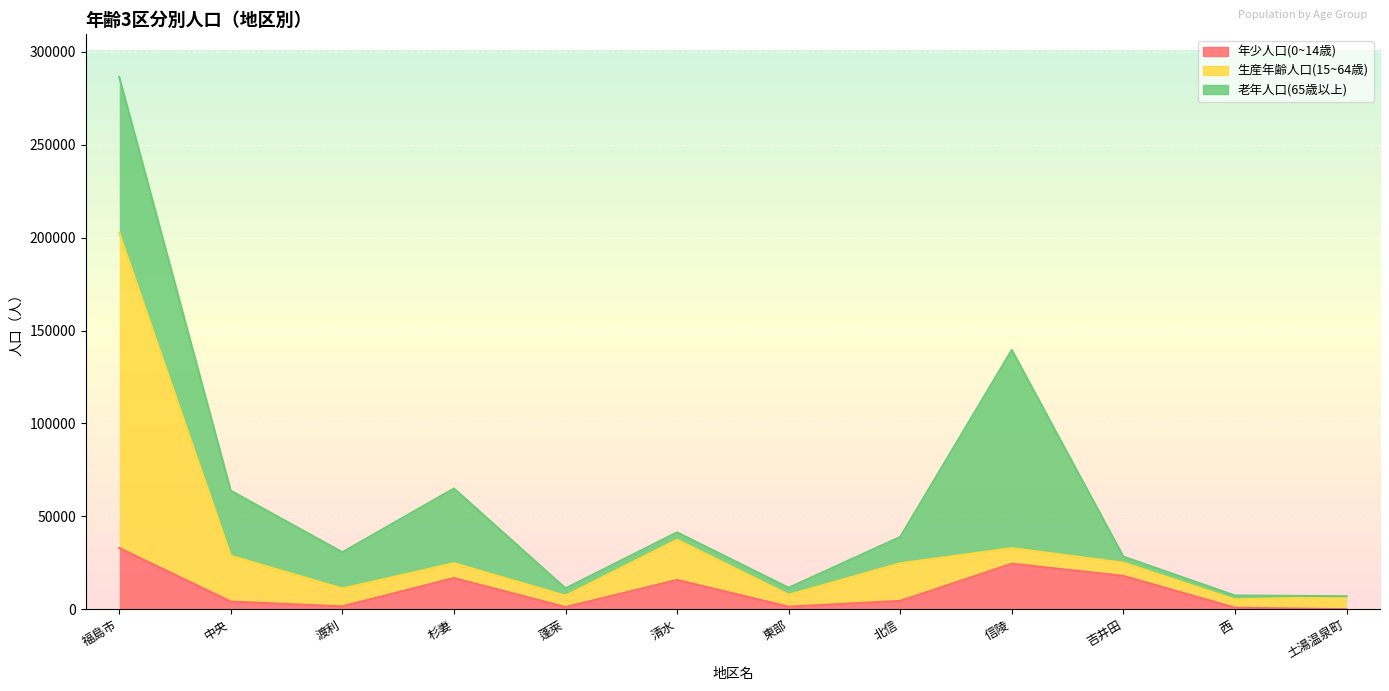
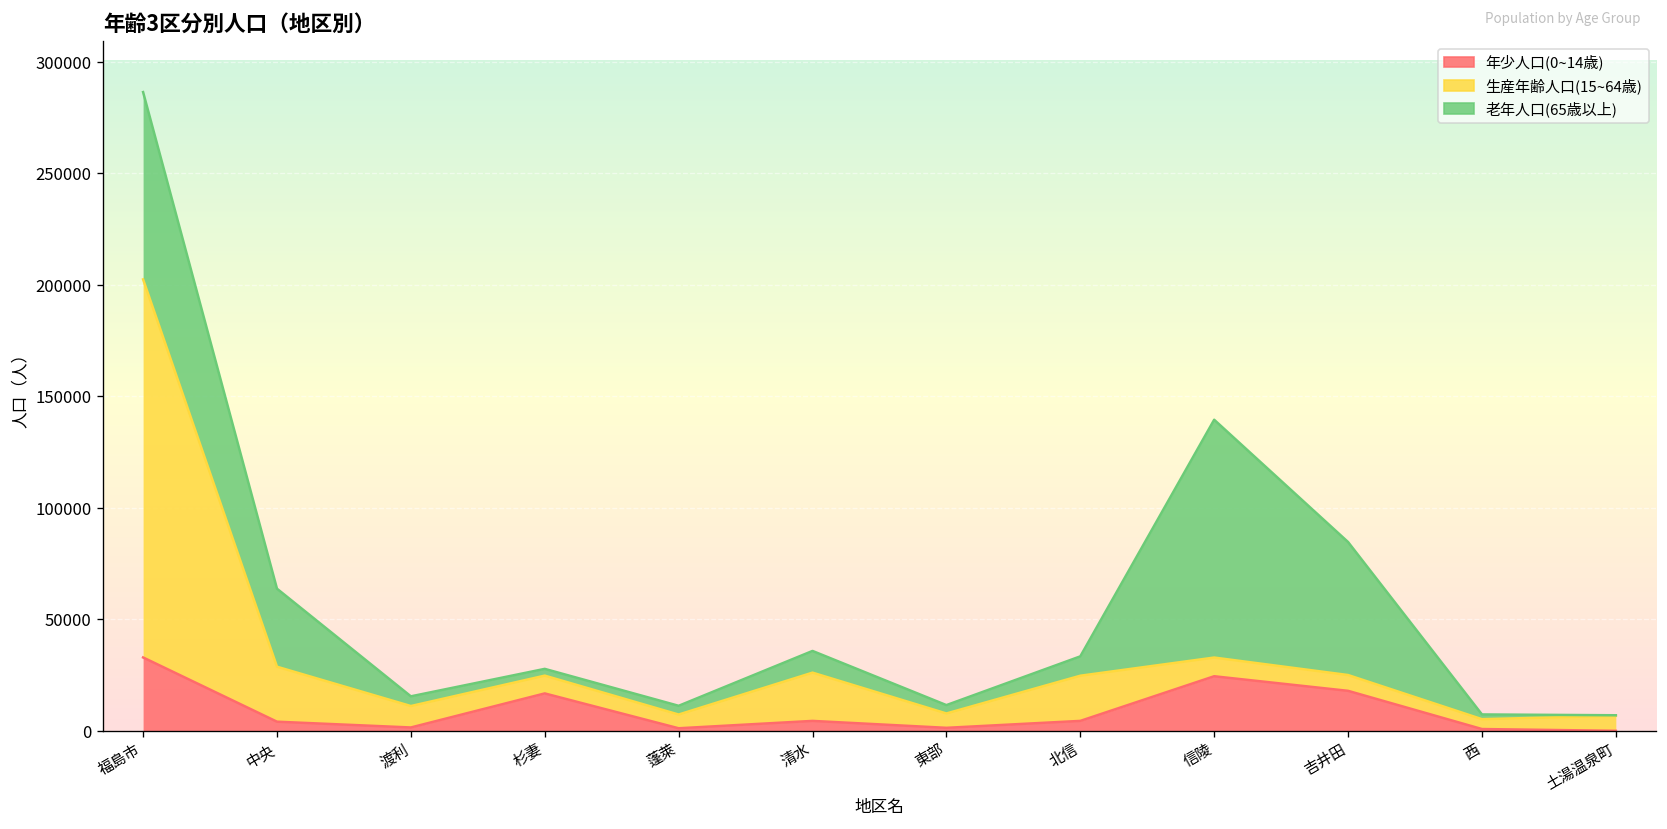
  {
    "年少人口(0~14歳)": {
      "福島市": 33000,
      "中央": 4000,
      "渡利": 2000,
      "杉妻": 17000,
      "蓬萊": 1000,
-     "清水": 16000,
+     "清水": 4000,
      "東部": 1000,
      "北信": 4000,
      "信陵": 24000,
      "吉井田": 18000,
      "西": 1000,
      "土湯温泉町": 0
    },
    "生産年齢人口(15~64歳)": {
      "福島市": 170000,
      "中央": 25000,
      "渡利": 10000,
      "杉妻": 8000,
      "蓬萊": 6000,
      "清水": 22000,
      "東部": 6000,
      "北信": 20000,
      "信陵": 8000,
      "吉井田": 7000,
      "西": 4000
    },
    "老年人口(65歳以上)": {
      "福島市": 84000,
      "中央": 35000,
-     "渡利": 20000,
-     "杉妻": 40000,
+     "渡利": 4000,
+     "杉妻": 3000,
      "蓬萊": 4000,
-     "清水": 4000,
+     "清水": 10000,
      "東部": 4000,
-     "北信": 14000,
+     "北信": 9000,
      "信陵": 107000,
-     "吉井田": 3000,
+     "吉井田": 60000,
      "西": 2000
    }
  }
